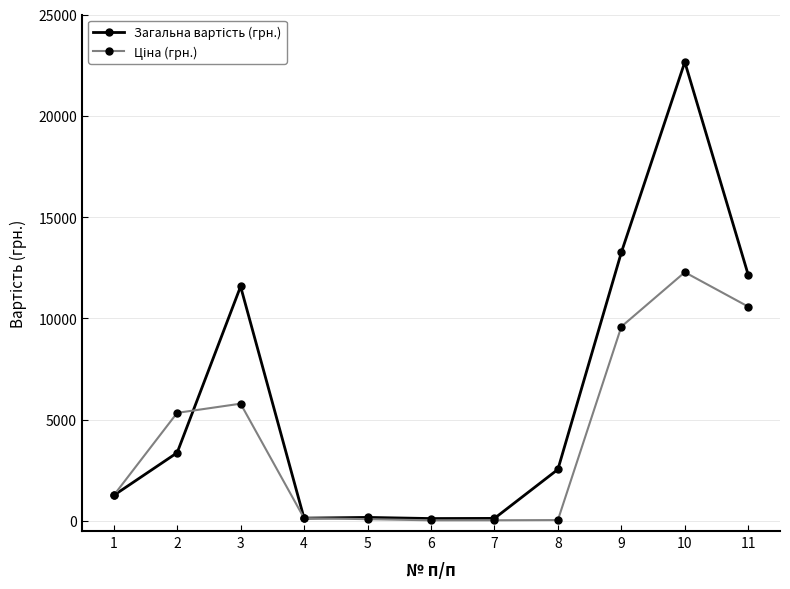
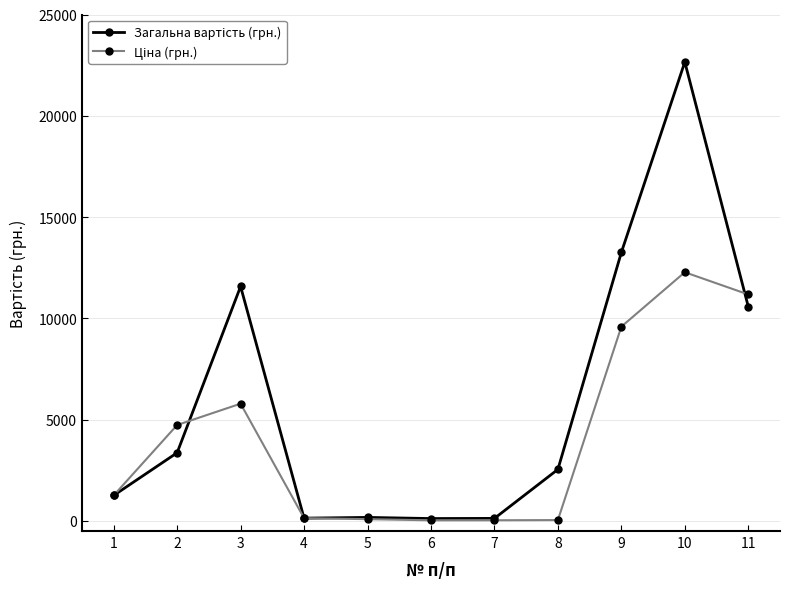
  {
    "Загальна вартість (грн.)": {
      "2": 3400,
      "3": 11600,
      "8": 2500,
      "9": 13300,
      "10": 22700,
-     "11": 12100
+     "11": 10600
    },
    "Ціна (грн.)": {
-     "2": 5300,
+     "2": 4700,
      "3": 5800,
      "8": 0,
      "9": 9600,
      "10": 12300,
-     "11": 10600
+     "11": 11200
    }
  }
